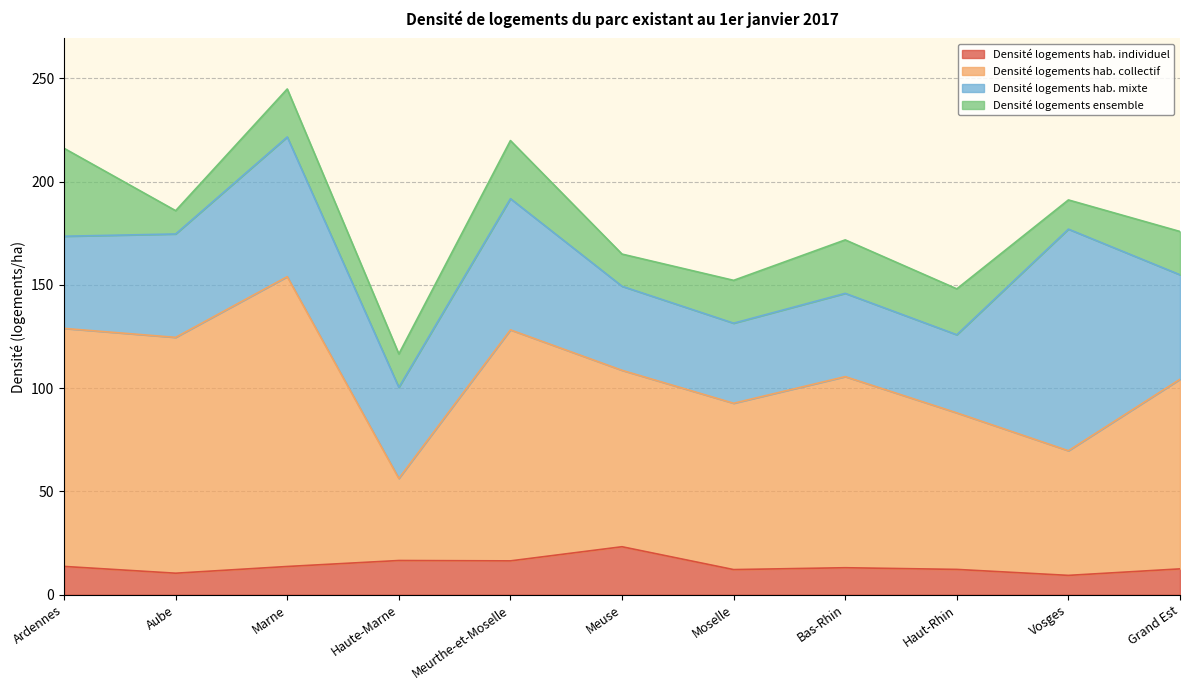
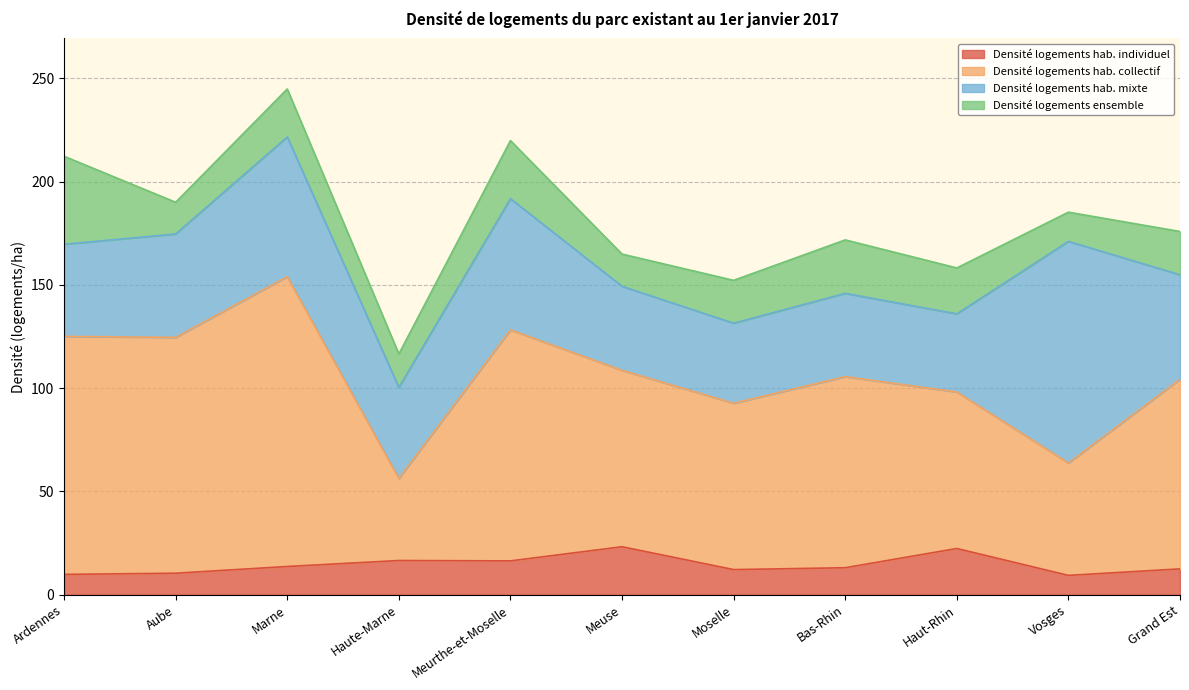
  {
    "Densité logements hab. individuel": {
-     "Ardennes": 14,
+     "Ardennes": 10,
      "Aube": 10,
      "Marne": 14,
      "Haute-Marne": 17,
      "Meurthe-et-Moselle": 16,
      "Meuse": 23,
      "Moselle": 12,
      "Bas-Rhin": 13,
-     "Haut-Rhin": 12,
+     "Haut-Rhin": 22,
      "Vosges": 9,
      "Grand Est": 13
    },
    "Densité logements hab. collectif": {
      "Ardennes": 115,
      "Aube": 114,
      "Marne": 140,
      "Haute-Marne": 40,
      "Meurthe-et-Moselle": 112,
      "Meuse": 85,
      "Moselle": 81,
      "Bas-Rhin": 93,
      "Haut-Rhin": 76,
-     "Vosges": 60,
+     "Vosges": 54,
      "Grand Est": 92
    },
    "Densité logements hab. mixte": {
      "Ardennes": 45,
      "Aube": 50,
      "Marne": 68,
      "Haute-Marne": 44,
      "Meurthe-et-Moselle": 64,
      "Meuse": 41,
      "Moselle": 39,
      "Bas-Rhin": 40,
      "Haut-Rhin": 38,
      "Vosges": 107,
      "Grand Est": 51
    },
    "Densité logements ensemble": {
      "Ardennes": 43,
-     "Aube": 11,
+     "Aube": 15,
      "Marne": 23,
      "Haute-Marne": 16,
      "Meurthe-et-Moselle": 28,
      "Meuse": 16,
      "Moselle": 21,
      "Bas-Rhin": 26,
      "Haut-Rhin": 22,
      "Vosges": 14,
      "Grand Est": 21
    }
  }
